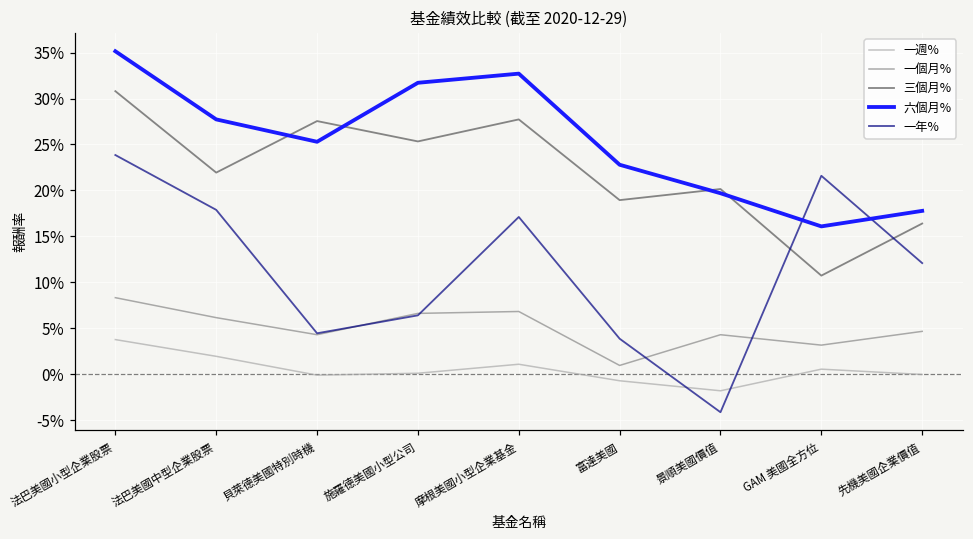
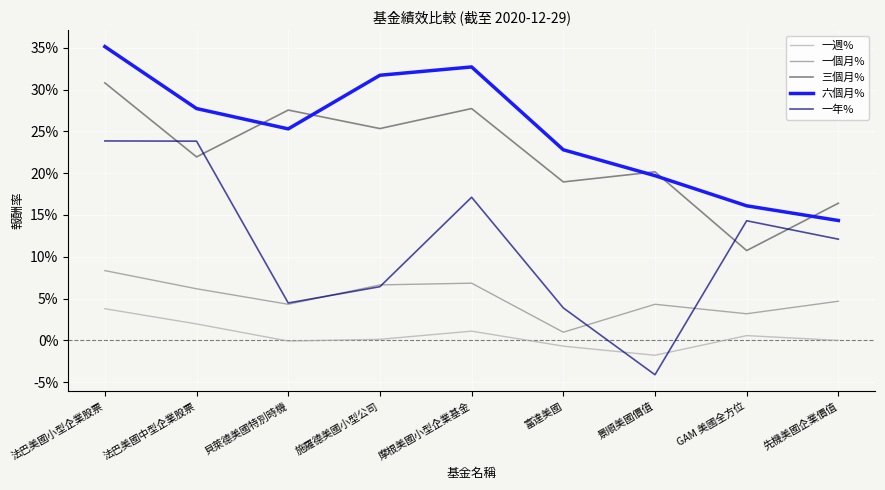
  {
    "三個月%": {
      "法巴美國小型企業股票": "31%",
      "法巴美國中型企業股票": "22%",
      "貝萊德美國特別時機": "28%",
      "施羅德美國小型公司": "25%",
      "摩根美國小型企業基金": "28%",
      "富達美國": "19%",
      "景順美國價值": "20%",
      "GAM 美國全方位": "11%",
      "先機美國企業價值": "16%"
    },
    "六個月%": {
      "法巴美國小型企業股票": "35%",
      "法巴美國中型企業股票": "28%",
      "貝萊德美國特別時機": "25%",
      "施羅德美國小型公司": "32%",
      "摩根美國小型企業基金": "33%",
      "富達美國": "23%",
      "景順美國價值": "20%",
      "GAM 美國全方位": "16%",
-     "先機美國企業價值": "18%"
+     "先機美國企業價值": "14%"
    },
    "一年%": {
      "法巴美國小型企業股票": "24%",
-     "法巴美國中型企業股票": "18%",
+     "法巴美國中型企業股票": "24%",
      "摩根美國小型企業基金": "17%",
      "富達美國": "4%",
      "景順美國價值": "-4%",
-     "GAM 美國全方位": "22%",
+     "GAM 美國全方位": "14%",
      "先機美國企業價值": "12%"
    }
  }
